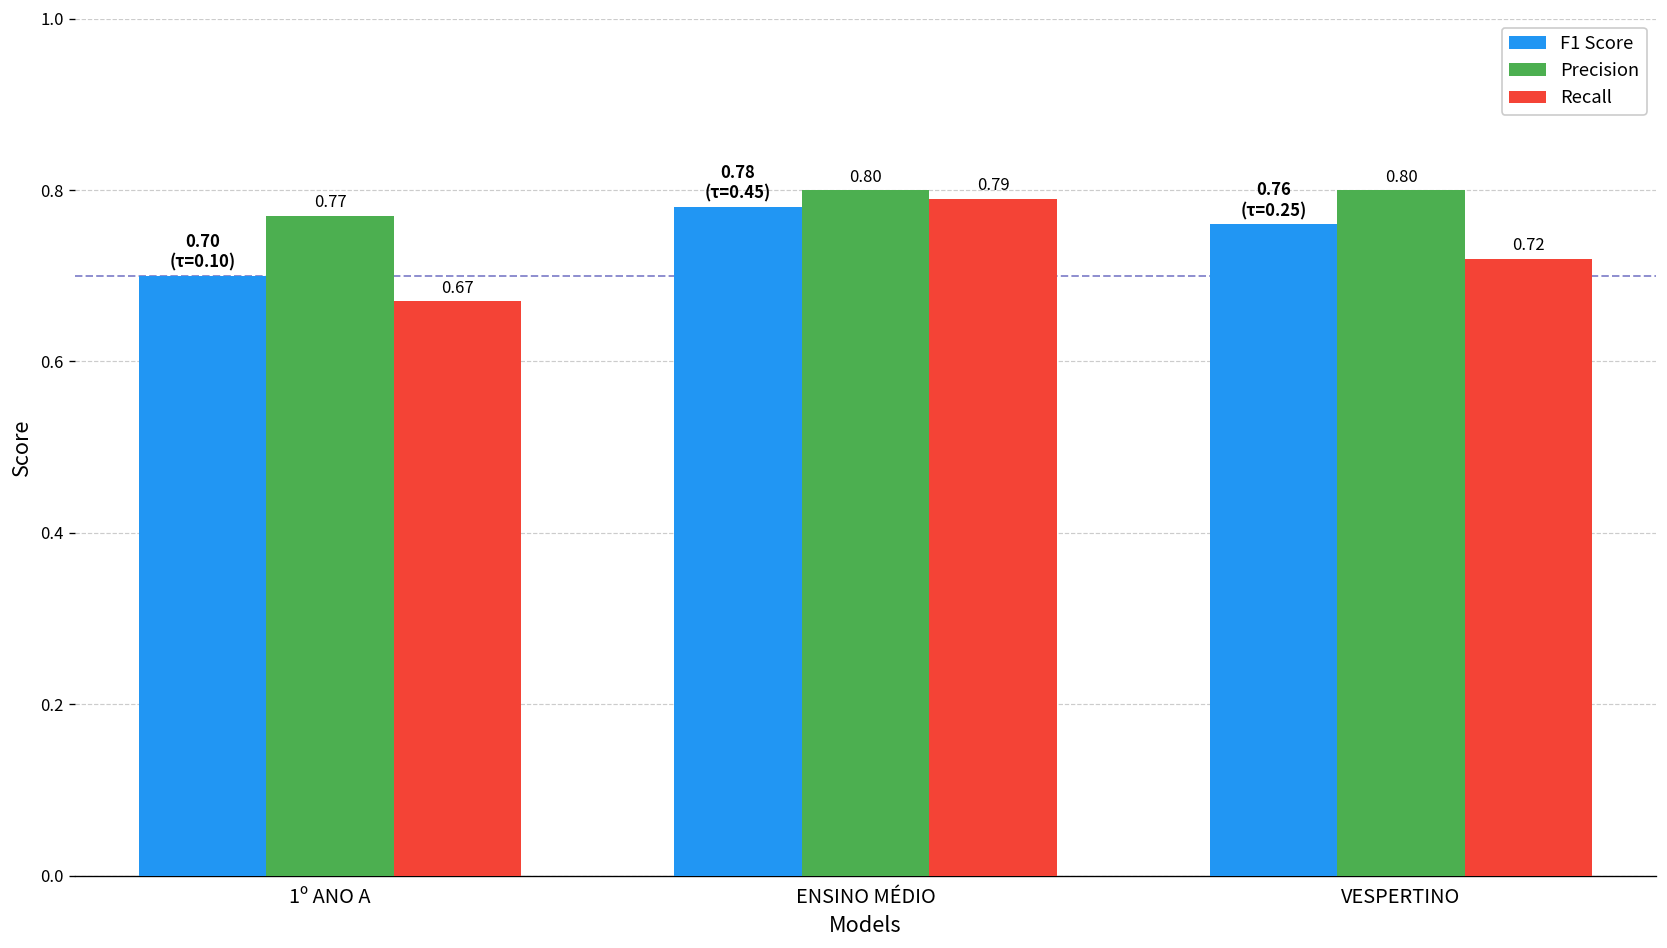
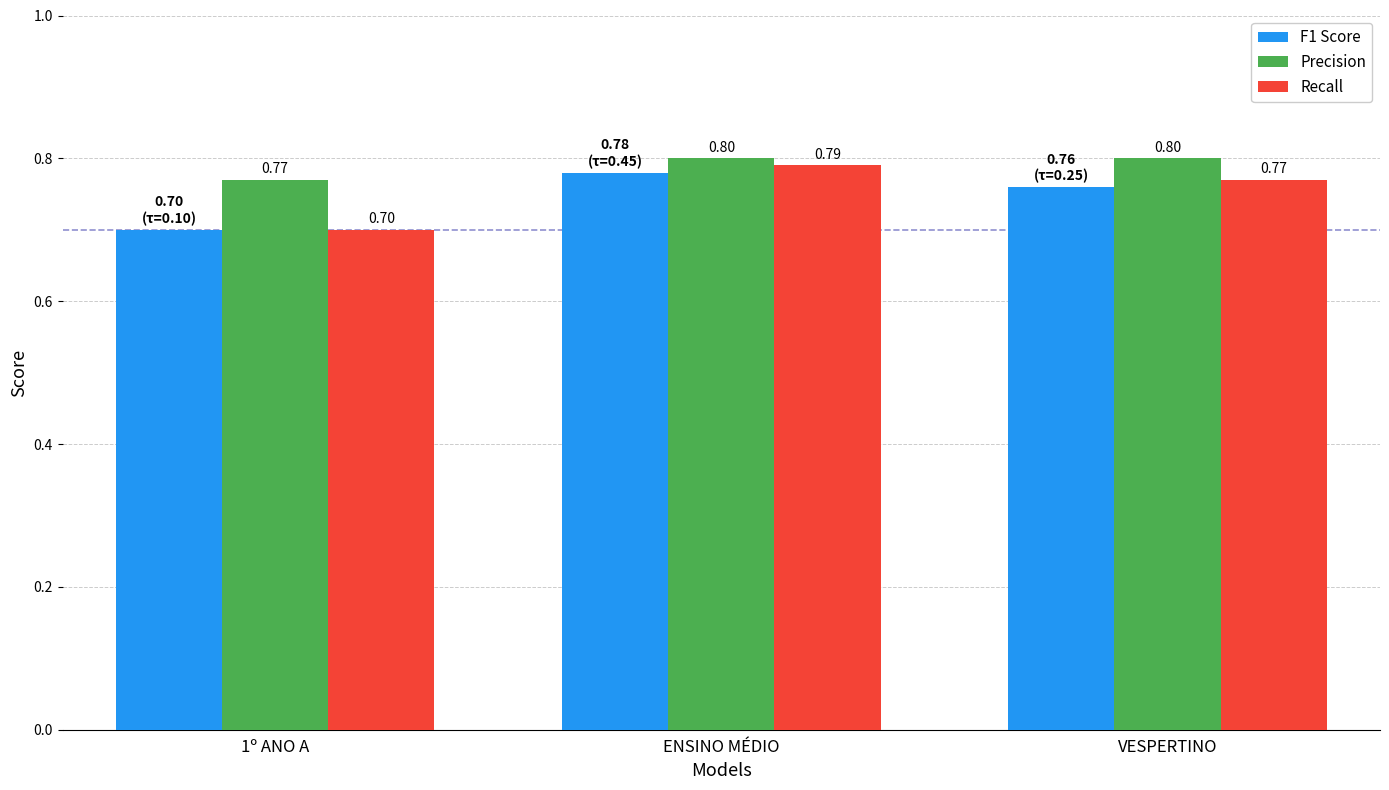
  {
    "F1 Score": {
      "1º ANO A": 0.70,
      "ENSINO MÉDIO": 0.78,
      "VESPERTINO": 0.76
    },
    "Precision": {
      "1º ANO A": 0.77,
      "ENSINO MÉDIO": 0.80,
      "VESPERTINO": 0.80
    },
    "Recall": {
-     "1º ANO A": 0.67,
+     "1º ANO A": 0.70,
      "ENSINO MÉDIO": 0.79,
-     "VESPERTINO": 0.72
+     "VESPERTINO": 0.77
    }
  }
